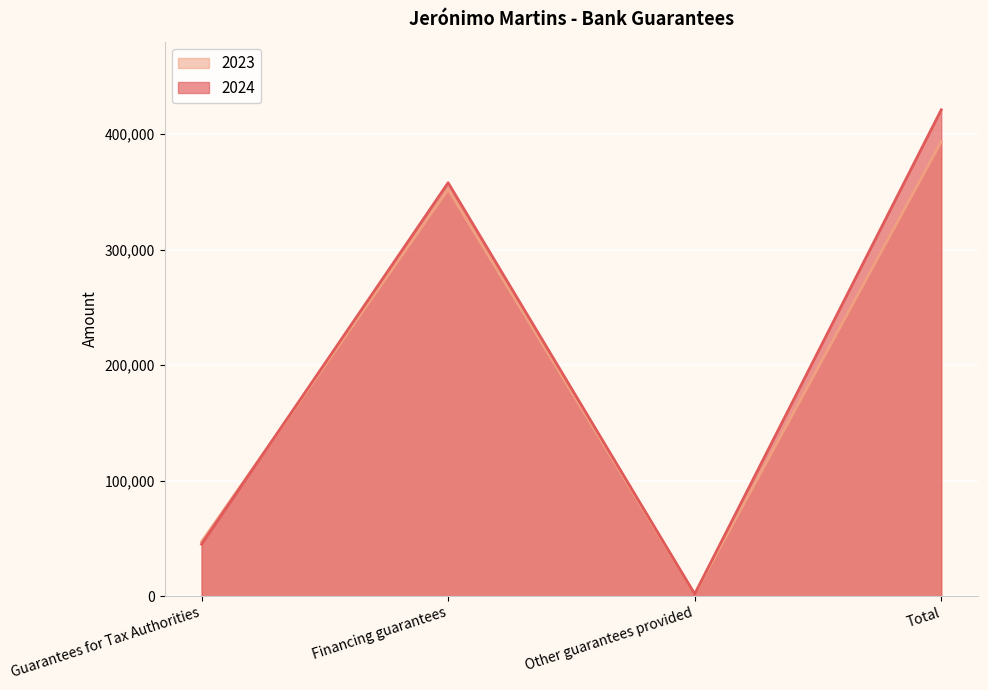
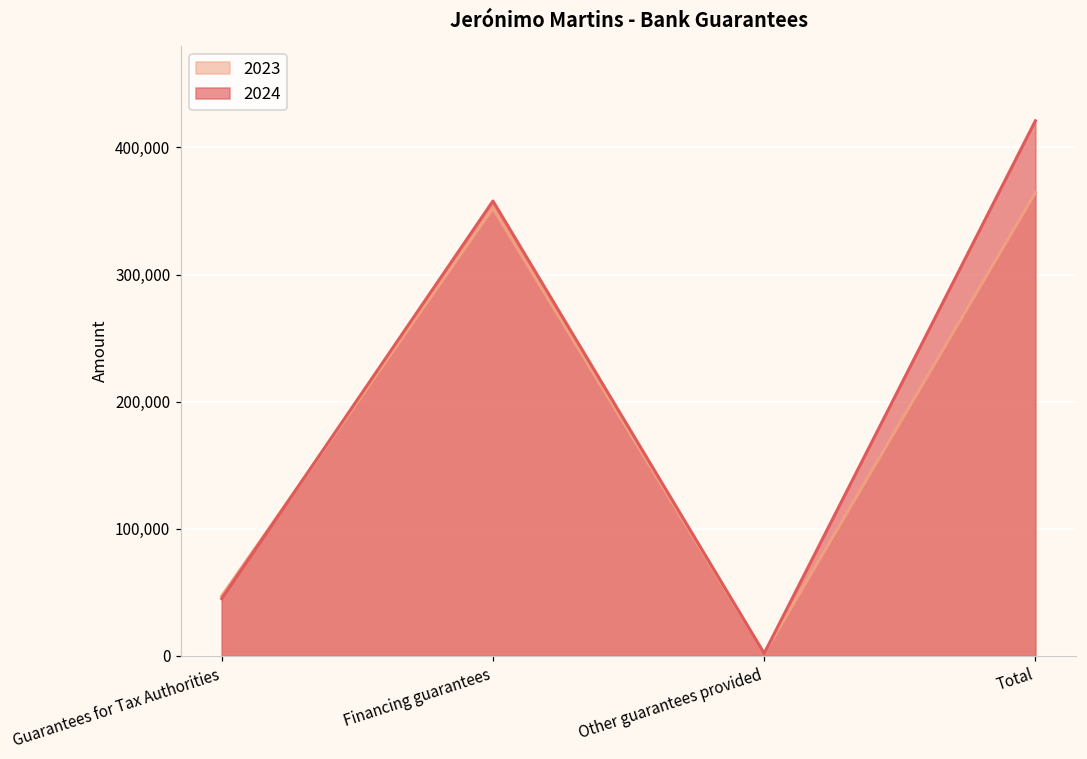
  {
    "2023": {
      "Financing guarantees": "352,000",
-     "Total": "394,000"
+     "Total": "365,000"
    },
    "2024": {
      "Financing guarantees": "358,000",
      "Total": "421,000"
    }
  }
